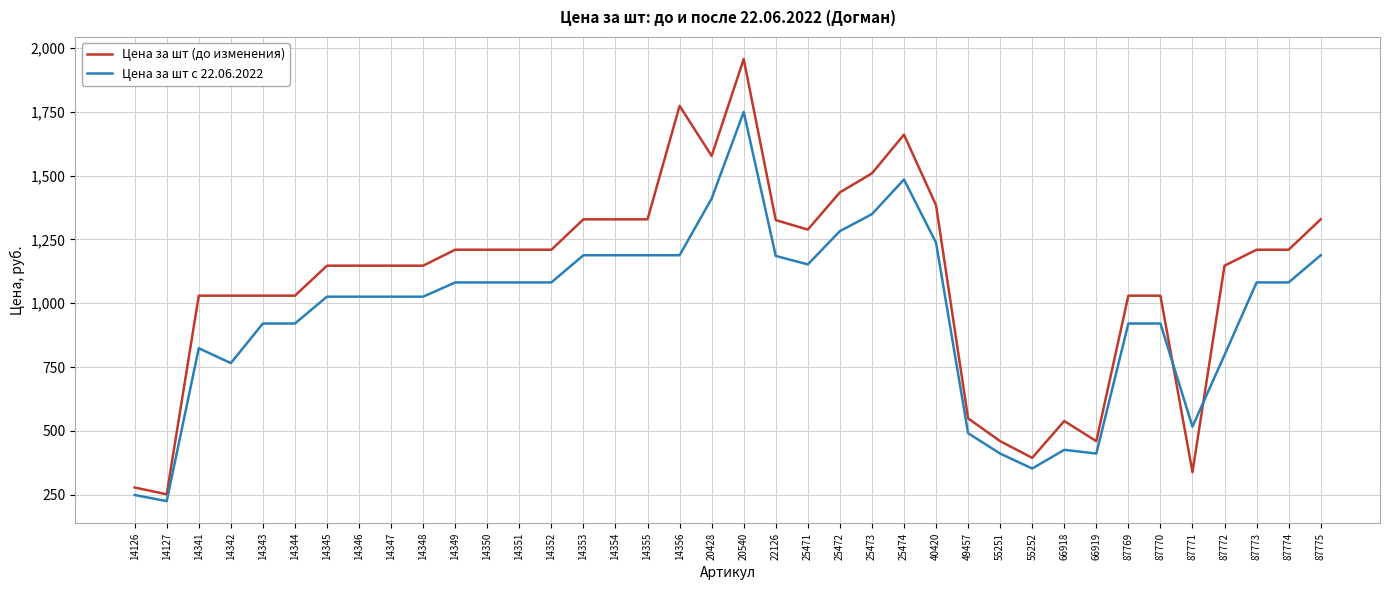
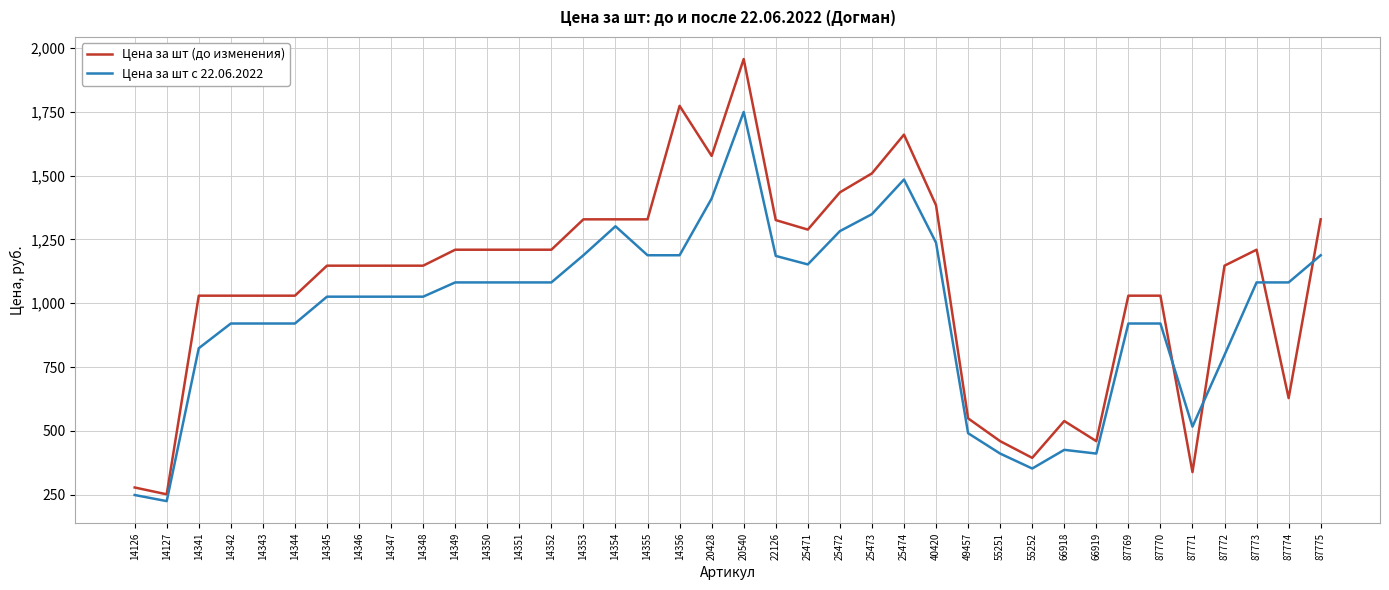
  {
    "Цена за шт (до изменения)": {
      "14126": "280",
      "14127": "250",
      "14341": "1,030",
      "14342": "1,030",
      "14343": "1,030",
      "14344": "1,030",
      "14345": "1,150",
      "14346": "1,150",
      "14347": "1,150",
      "14348": "1,150",
      "14349": "1,210",
      "14350": "1,210",
      "14351": "1,210",
      "14352": "1,210",
      "14353": "1,330",
      "14354": "1,330",
      "14355": "1,330",
      "14356": "1,770",
      "20428": "1,580",
      "20540": "1,960",
      "22126": "1,330",
      "25471": "1,290",
      "25472": "1,430",
      "25473": "1,510",
      "25474": "1,660",
      "40420": "1,380",
      "49457": "550",
      "55251": "460",
      "55252": "390",
      "66918": "540",
      "66919": "460",
      "87769": "1,030",
      "87770": "1,030",
      "87771": "340",
      "87772": "1,150",
      "87773": "1,210",
-     "87774": "1,210",
+     "87774": "630",
      "87775": "1,330"
    },
    "Цена за шт с 22.06.2022": {
      "14126": "250",
      "14127": "220",
      "14341": "820",
-     "14342": "770",
+     "14342": "920",
      "14343": "920",
      "14344": "920",
      "14345": "1,030",
      "14346": "1,030",
      "14347": "1,030",
      "14348": "1,030",
      "14349": "1,080",
      "14350": "1,080",
      "14351": "1,080",
      "14352": "1,080",
      "14353": "1,190",
-     "14354": "1,190",
+     "14354": "1,300",
      "14355": "1,190",
      "14356": "1,190",
      "20428": "1,410",
      "20540": "1,750",
      "22126": "1,190",
      "25471": "1,150",
      "25472": "1,280",
      "25473": "1,350",
      "25474": "1,480",
      "40420": "1,240",
      "49457": "490",
      "55251": "410",
      "55252": "350",
      "66918": "430",
      "66919": "410",
      "87769": "920",
      "87770": "920",
      "87771": "520",
      "87772": "800",
      "87773": "1,080",
      "87774": "1,080",
      "87775": "1,190"
    }
  }
